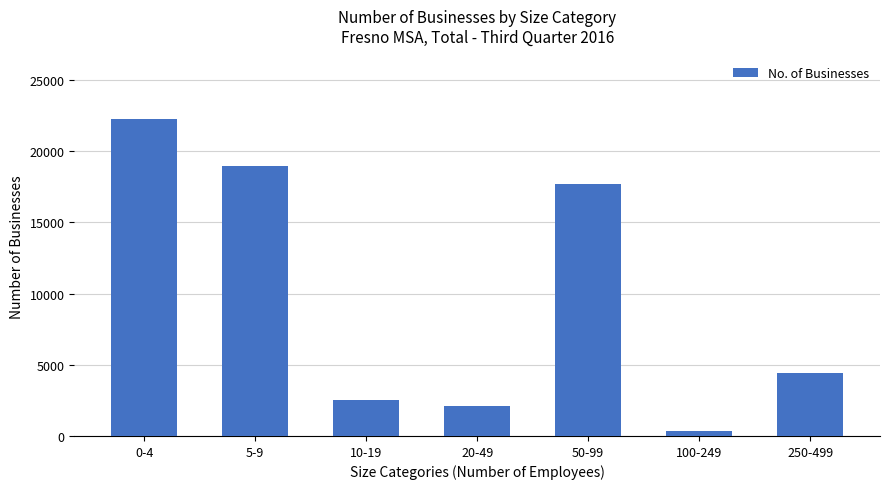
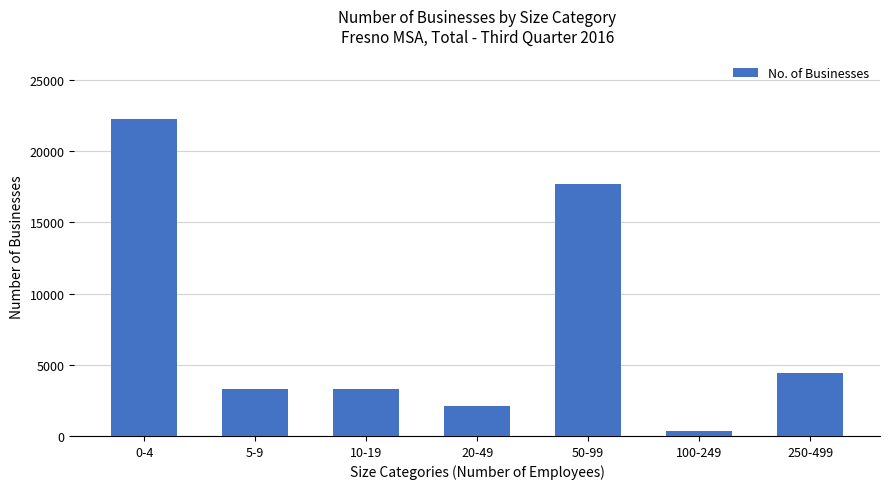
  {
    "0-4": 22300,
-   "5-9": 19000,
-   "10-19": 2600,
+   "5-9": 3300,
+   "10-19": 3300,
    "20-49": 2100,
    "50-99": 17700,
    "100-249": 300,
    "250-499": 4400
  }
